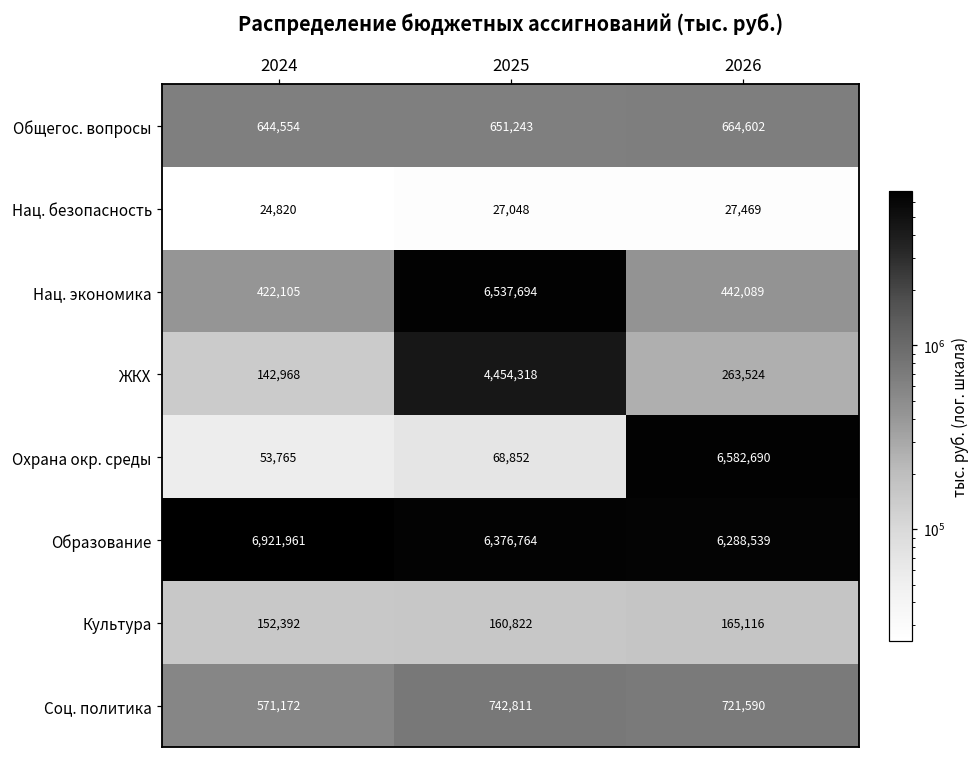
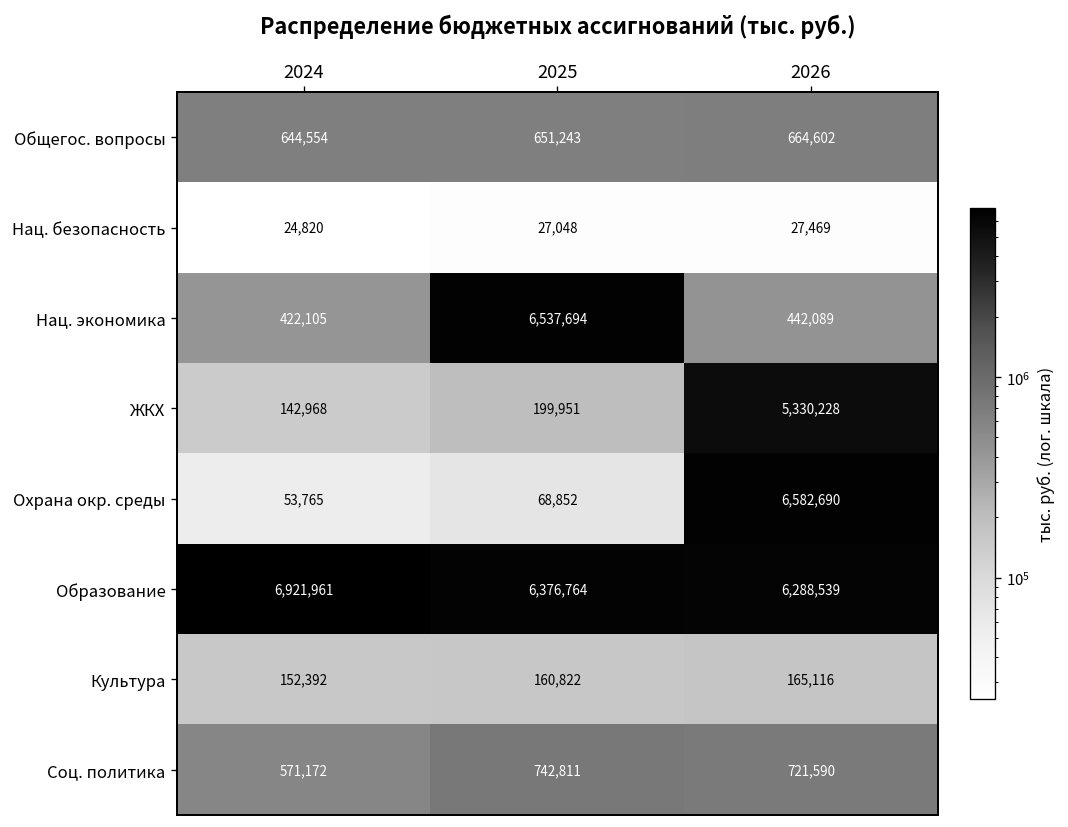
  {
    "Общегос. вопросы": {
      "2024": "644,554",
      "2025": "651,243",
      "2026": "664,602"
    },
    "Нац. безопасность": {
      "2024": "24,820",
      "2025": "27,048",
      "2026": "27,469"
    },
    "Нац. экономика": {
      "2024": "422,105",
      "2025": "6,537,694",
      "2026": "442,089"
    },
    "ЖКХ": {
      "2024": "142,968",
-     "2025": "4,454,318",
-     "2026": "263,524"
+     "2025": "199,951",
+     "2026": "5,330,228"
    },
    "Охрана окр. среды": {
      "2024": "53,765",
      "2025": "68,852",
      "2026": "6,582,690"
    },
    "Образование": {
      "2024": "6,921,961",
      "2025": "6,376,764",
      "2026": "6,288,539"
    },
    "Культура": {
      "2024": "152,392",
      "2025": "160,822",
      "2026": "165,116"
    },
    "Соц. политика": {
      "2024": "571,172",
      "2025": "742,811",
      "2026": "721,590"
    }
  }
